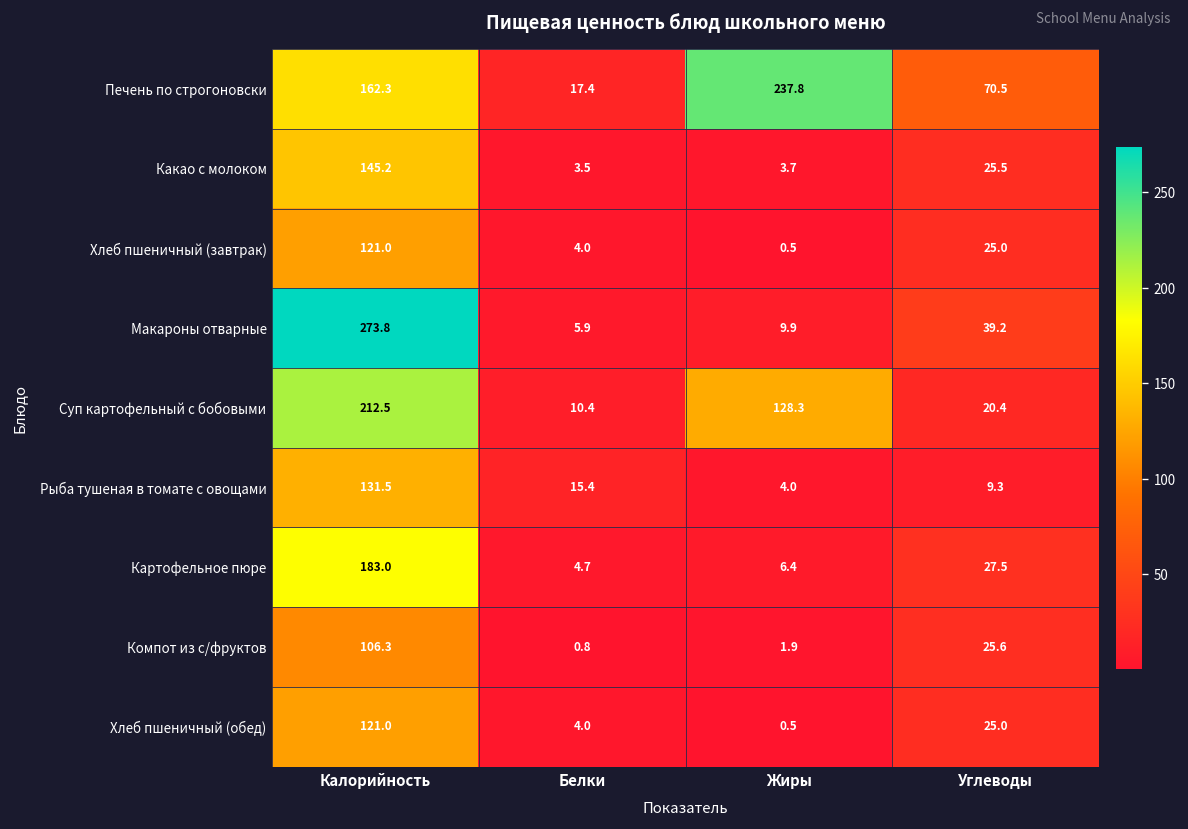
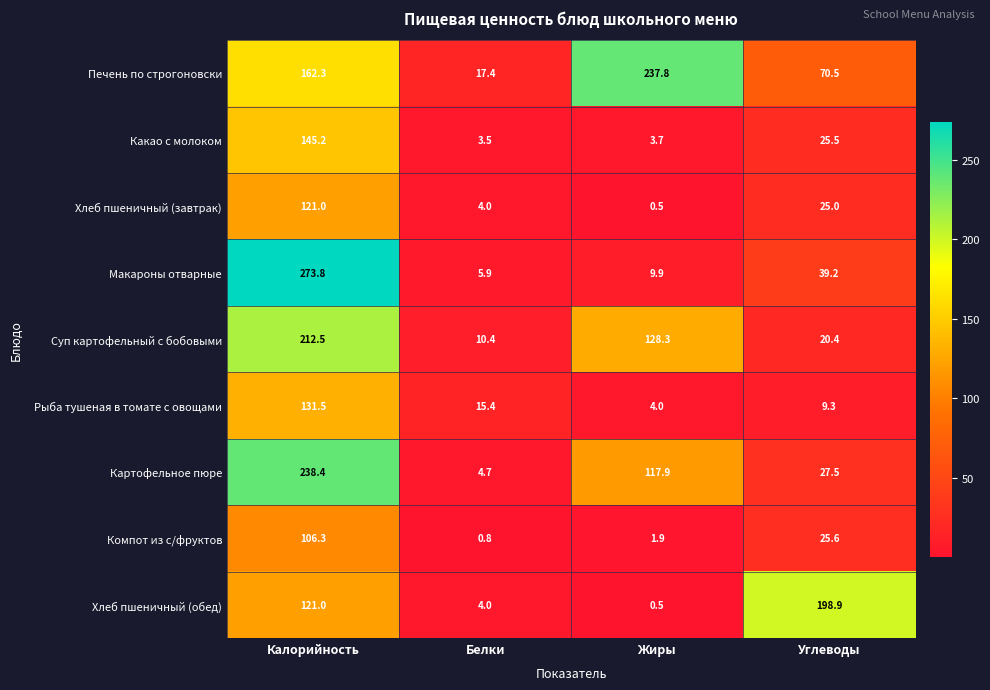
  {
    "Печень по строгоновски": {
      "Калорийность": 162.3,
      "Белки": 17.4,
      "Жиры": 237.8,
      "Углеводы": 70.5
    },
    "Какао с молоком": {
      "Калорийность": 145.2,
      "Белки": 3.5,
      "Жиры": 3.7,
      "Углеводы": 25.5
    },
    "Хлеб пшеничный (завтрак)": {
      "Калорийность": 121.0,
      "Белки": 4.0,
      "Жиры": 0.5,
      "Углеводы": 25.0
    },
    "Макароны отварные": {
      "Калорийность": 273.8,
      "Белки": 5.9,
      "Жиры": 9.9,
      "Углеводы": 39.2
    },
    "Суп картофельный с бобовыми": {
      "Калорийность": 212.5,
      "Белки": 10.4,
      "Жиры": 128.3,
      "Углеводы": 20.4
    },
    "Рыба тушеная в томате с овощами": {
      "Калорийность": 131.5,
      "Белки": 15.4,
      "Жиры": 4.0,
      "Углеводы": 9.3
    },
    "Картофельное пюре": {
-     "Калорийность": 183.0,
+     "Калорийность": 238.4,
      "Белки": 4.7,
-     "Жиры": 6.4,
+     "Жиры": 117.9,
      "Углеводы": 27.5
    },
    "Компот из с/фруктов": {
      "Калорийность": 106.3,
      "Белки": 0.8,
      "Жиры": 1.9,
      "Углеводы": 25.6
    },
    "Хлеб пшеничный (обед)": {
      "Калорийность": 121.0,
      "Белки": 4.0,
      "Жиры": 0.5,
-     "Углеводы": 25.0
+     "Углеводы": 198.9
    }
  }
